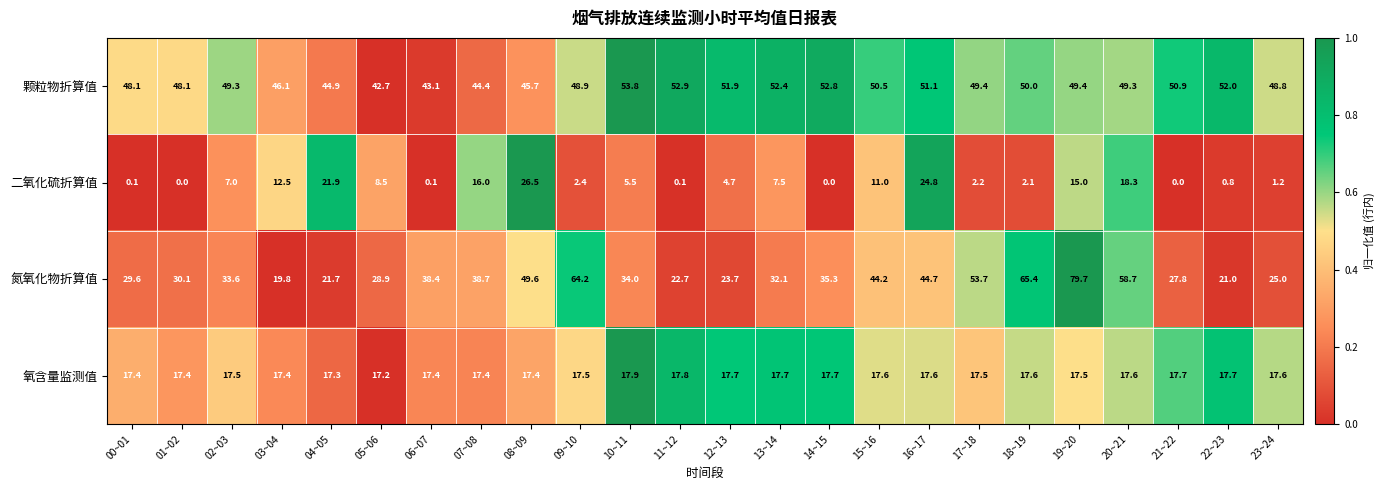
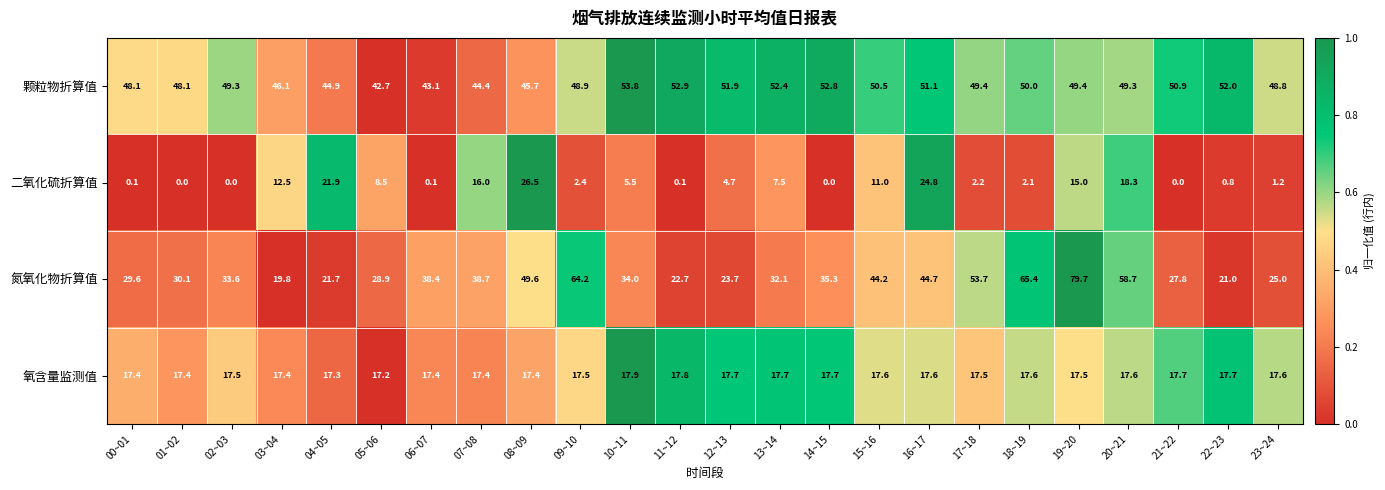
  {
    "颗粒物折算值": {
      "00~01": 48.1,
      "01~02": 48.1,
      "02~03": 49.3,
      "03~04": 46.1,
      "04~05": 44.9,
      "05~06": 42.7,
      "06~07": 43.1,
      "07~08": 44.4,
      "08~09": 45.7,
      "09~10": 48.9,
      "10~11": 53.8,
      "11~12": 52.9,
      "12~13": 51.9,
      "13~14": 52.4,
      "14~15": 52.8,
      "15~16": 50.5,
      "16~17": 51.1,
      "17~18": 49.4,
      "18~19": 50.0,
      "19~20": 49.4,
      "20~21": 49.3,
      "21~22": 50.9,
      "22~23": 52.0,
      "23~24": 48.8
    },
    "二氧化硫折算值": {
      "00~01": 0.1,
      "01~02": 0.0,
-     "02~03": 7.0,
+     "02~03": 0.0,
      "03~04": 12.5,
      "04~05": 21.9,
      "05~06": 8.5,
      "06~07": 0.1,
      "07~08": 16.0,
      "08~09": 26.5,
      "09~10": 2.4,
      "10~11": 5.5,
      "11~12": 0.1,
      "12~13": 4.7,
      "13~14": 7.5,
      "14~15": 0.0,
      "15~16": 11.0,
      "16~17": 24.8,
      "17~18": 2.2,
      "18~19": 2.1,
      "19~20": 15.0,
      "20~21": 18.3,
      "21~22": 0.0,
      "22~23": 0.8,
      "23~24": 1.2
    },
    "氮氧化物折算值": {
      "00~01": 29.6,
      "01~02": 30.1,
      "02~03": 33.6,
      "03~04": 19.8,
      "04~05": 21.7,
      "05~06": 28.9,
      "06~07": 38.4,
      "07~08": 38.7,
      "08~09": 49.6,
      "09~10": 64.2,
      "10~11": 34.0,
      "11~12": 22.7,
      "12~13": 23.7,
      "13~14": 32.1,
      "14~15": 35.3,
      "15~16": 44.2,
      "16~17": 44.7,
      "17~18": 53.7,
      "18~19": 65.4,
      "19~20": 79.7,
      "20~21": 58.7,
      "21~22": 27.8,
      "22~23": 21.0,
      "23~24": 25.0
    },
    "氧含量监测值": {
      "00~01": 17.4,
      "01~02": 17.4,
      "02~03": 17.5,
      "03~04": 17.4,
      "04~05": 17.3,
      "05~06": 17.2,
      "06~07": 17.4,
      "07~08": 17.4,
      "08~09": 17.4,
      "09~10": 17.5,
      "10~11": 17.9,
      "11~12": 17.8,
      "12~13": 17.7,
      "13~14": 17.7,
      "14~15": 17.7,
      "15~16": 17.6,
      "16~17": 17.6,
      "17~18": 17.5,
      "18~19": 17.6,
      "19~20": 17.5,
      "20~21": 17.6,
      "21~22": 17.7,
      "22~23": 17.7,
      "23~24": 17.6
    }
  }
